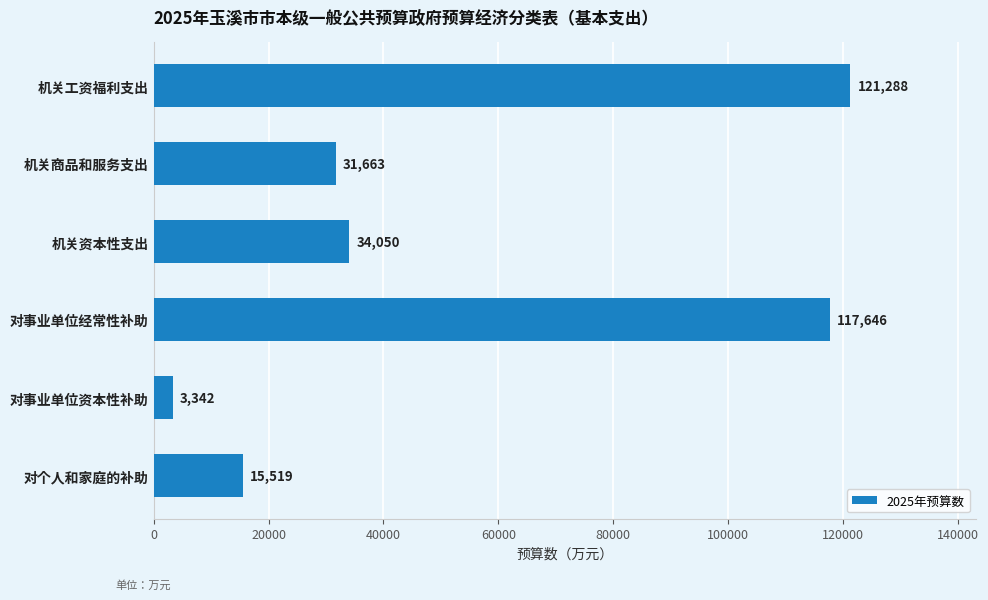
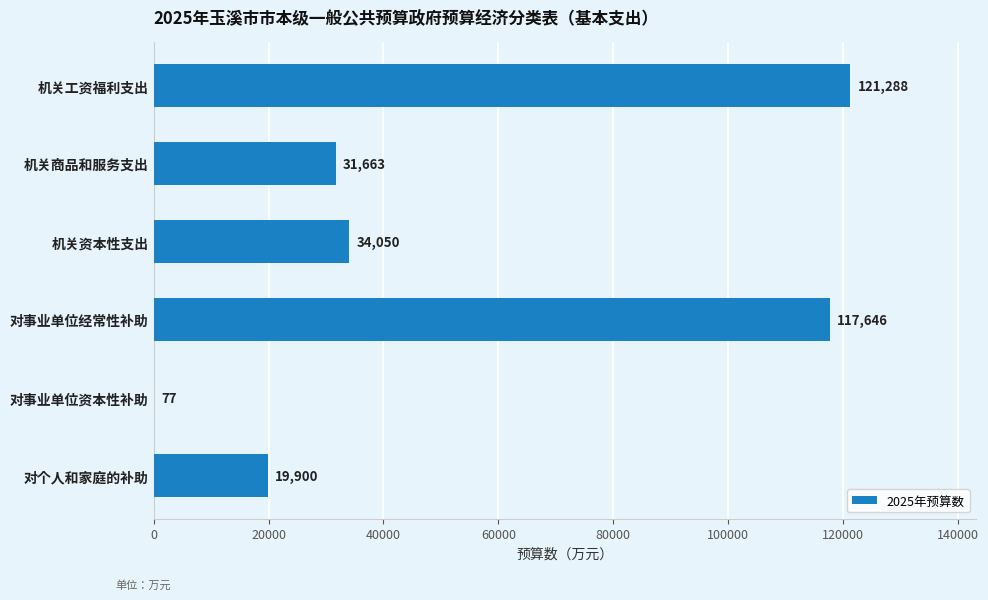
  {
    "机关工资福利支出": "121,288",
    "机关商品和服务支出": "31,663",
    "机关资本性支出": "34,050",
    "对事业单位经常性补助": "117,646",
-   "对事业单位资本性补助": "3,342",
-   "对个人和家庭的补助": "15,519"
+   "对事业单位资本性补助": "77",
+   "对个人和家庭的补助": "19,900"
  }
